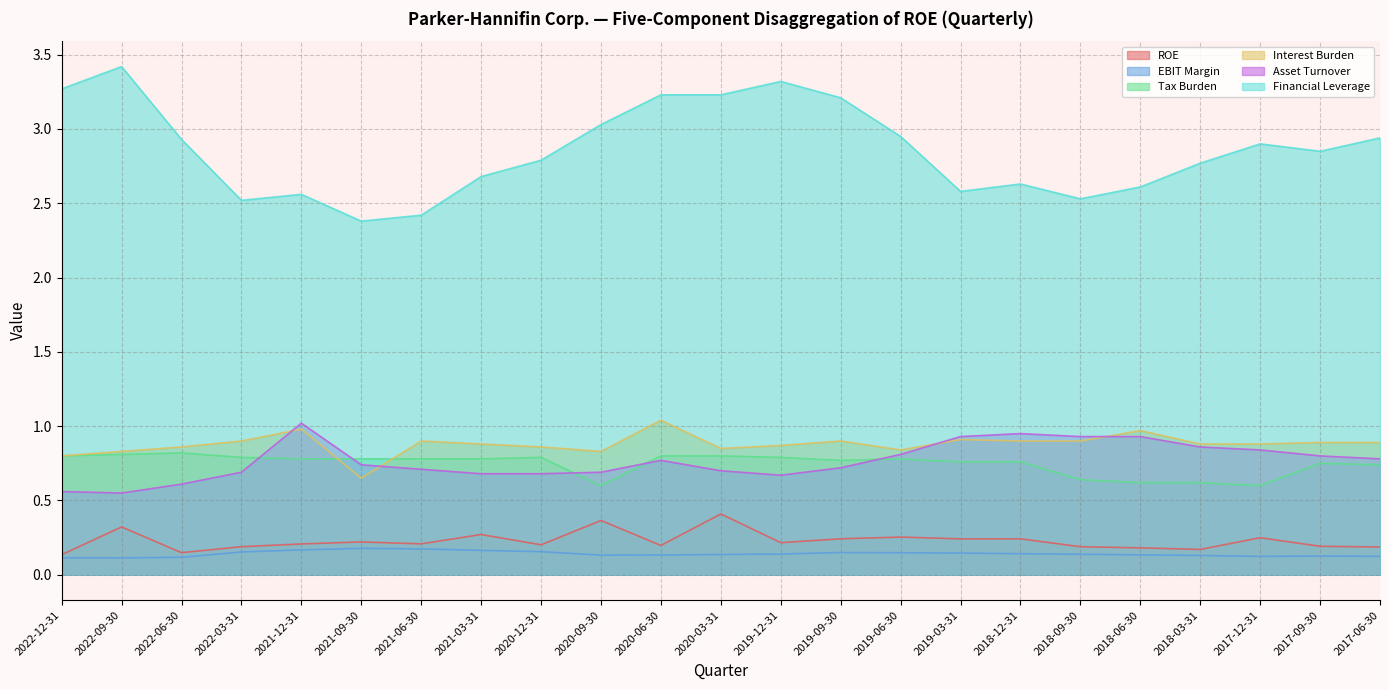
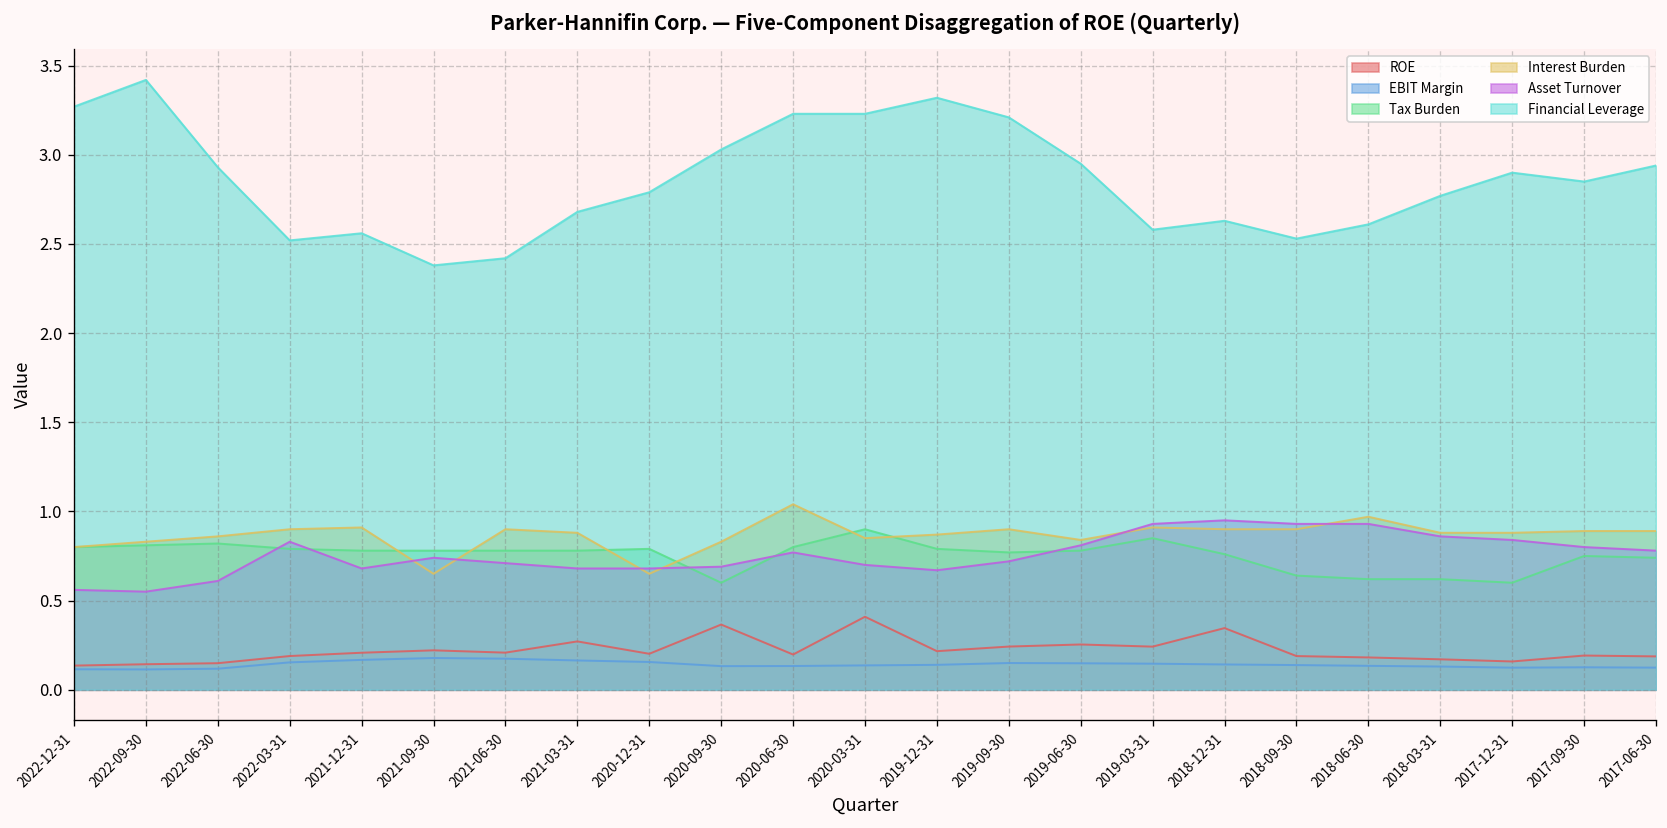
  {
    "ROE": {
      "2022-12-31": 0.14,
-     "2022-09-30": 0.32,
+     "2022-09-30": 0.14,
      "2022-06-30": 0.15,
      "2022-03-31": 0.19,
      "2021-12-31": 0.21,
      "2021-09-30": 0.22,
      "2021-06-30": 0.21,
      "2021-03-31": 0.27,
      "2020-12-31": 0.20,
      "2020-09-30": 0.37,
      "2020-06-30": 0.20,
      "2020-03-31": 0.41,
      "2019-12-31": 0.22,
      "2019-09-30": 0.24,
      "2019-06-30": 0.25,
      "2019-03-31": 0.24,
-     "2018-12-31": 0.24,
+     "2018-12-31": 0.35,
      "2018-09-30": 0.19,
      "2018-06-30": 0.18,
      "2018-03-31": 0.17,
-     "2017-12-31": 0.25,
+     "2017-12-31": 0.16,
      "2017-09-30": 0.19,
      "2017-06-30": 0.19
    },
    "Tax Burden": {
      "2022-09-30": 0.81,
      "2022-06-30": 0.82,
      "2022-03-31": 0.79,
      "2021-12-31": 0.78,
      "2021-09-30": 0.78,
      "2021-06-30": 0.78,
      "2021-03-31": 0.78,
      "2020-12-31": 0.79,
      "2020-09-30": 0.60,
      "2020-06-30": 0.80,
-     "2020-03-31": 0.8,
+     "2020-03-31": 0.9,
      "2019-12-31": 0.79,
      "2019-09-30": 0.77,
      "2019-06-30": 0.78,
-     "2019-03-31": 0.76,
+     "2019-03-31": 0.85,
      "2018-12-31": 0.76,
      "2018-09-30": 0.64,
      "2018-06-30": 0.62,
      "2018-03-31": 0.62,
      "2017-12-31": 0.60,
      "2017-09-30": 0.75,
      "2017-06-30": 0.74
    },
    "Interest Burden": {
      "2022-09-30": 0.83,
      "2022-06-30": 0.86,
      "2022-03-31": 0.90,
-     "2021-12-31": 0.98,
+     "2021-12-31": 0.91,
      "2021-09-30": 0.65,
      "2021-06-30": 0.90,
      "2021-03-31": 0.88,
-     "2020-12-31": 0.86,
+     "2020-12-31": 0.65,
      "2020-09-30": 0.83,
      "2020-06-30": 1.04,
      "2020-03-31": 0.85,
      "2019-12-31": 0.87,
      "2019-09-30": 0.90,
      "2019-06-30": 0.84,
      "2019-03-31": 0.91,
      "2018-12-31": 0.90,
      "2018-09-30": 0.90,
      "2018-06-30": 0.97,
      "2018-03-31": 0.88,
      "2017-12-31": 0.88,
      "2017-09-30": 0.89,
      "2017-06-30": 0.89
    },
    "Asset Turnover": {
      "2022-12-31": 0.56,
      "2022-09-30": 0.55,
      "2022-06-30": 0.61,
-     "2022-03-31": 0.69,
-     "2021-12-31": 1.02,
+     "2022-03-31": 0.83,
+     "2021-12-31": 0.68,
      "2021-09-30": 0.74,
      "2021-06-30": 0.71,
      "2021-03-31": 0.68,
      "2020-12-31": 0.68,
      "2020-09-30": 0.69,
      "2020-06-30": 0.77,
      "2020-03-31": 0.70,
      "2019-12-31": 0.67,
      "2019-09-30": 0.72,
      "2019-06-30": 0.81,
      "2019-03-31": 0.93,
      "2018-12-31": 0.95,
      "2018-09-30": 0.93,
      "2018-06-30": 0.93,
      "2018-03-31": 0.86,
      "2017-12-31": 0.84,
      "2017-09-30": 0.80,
      "2017-06-30": 0.78
    }
  }
